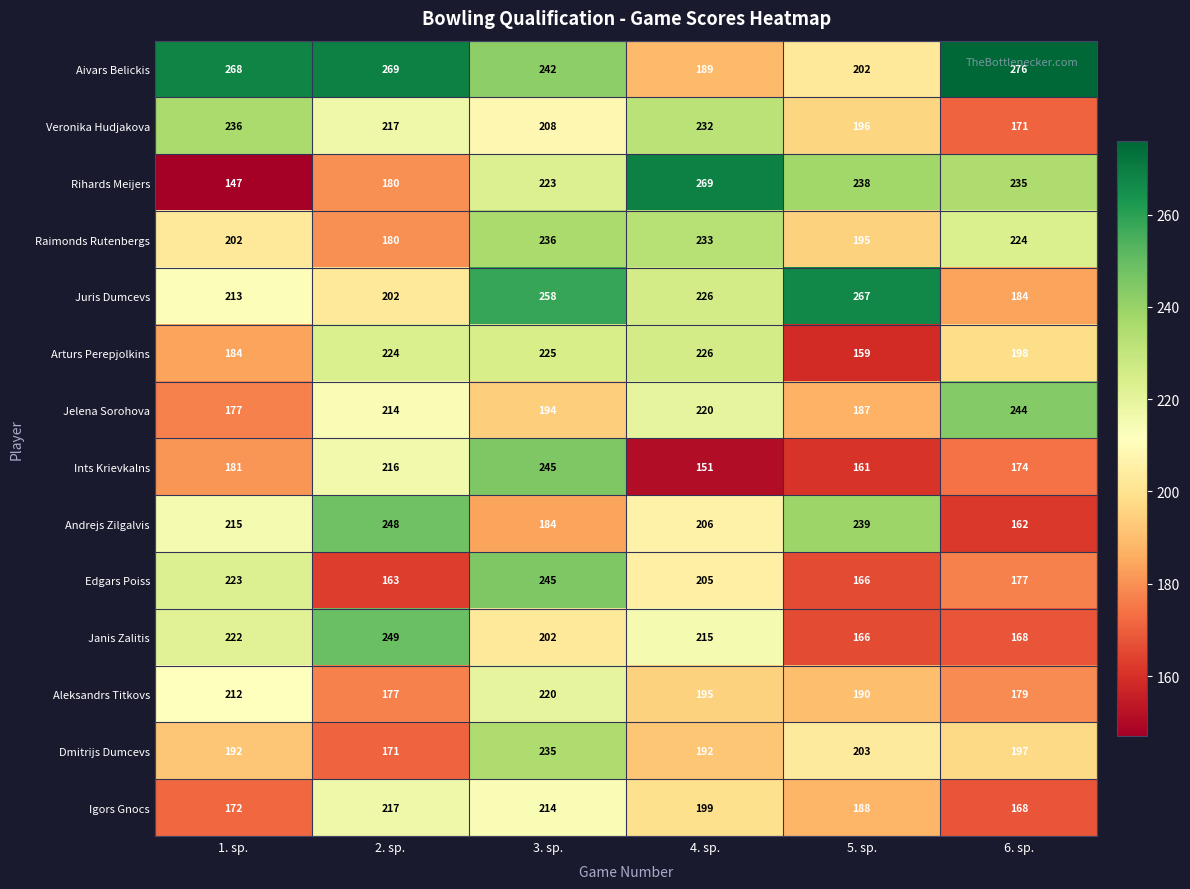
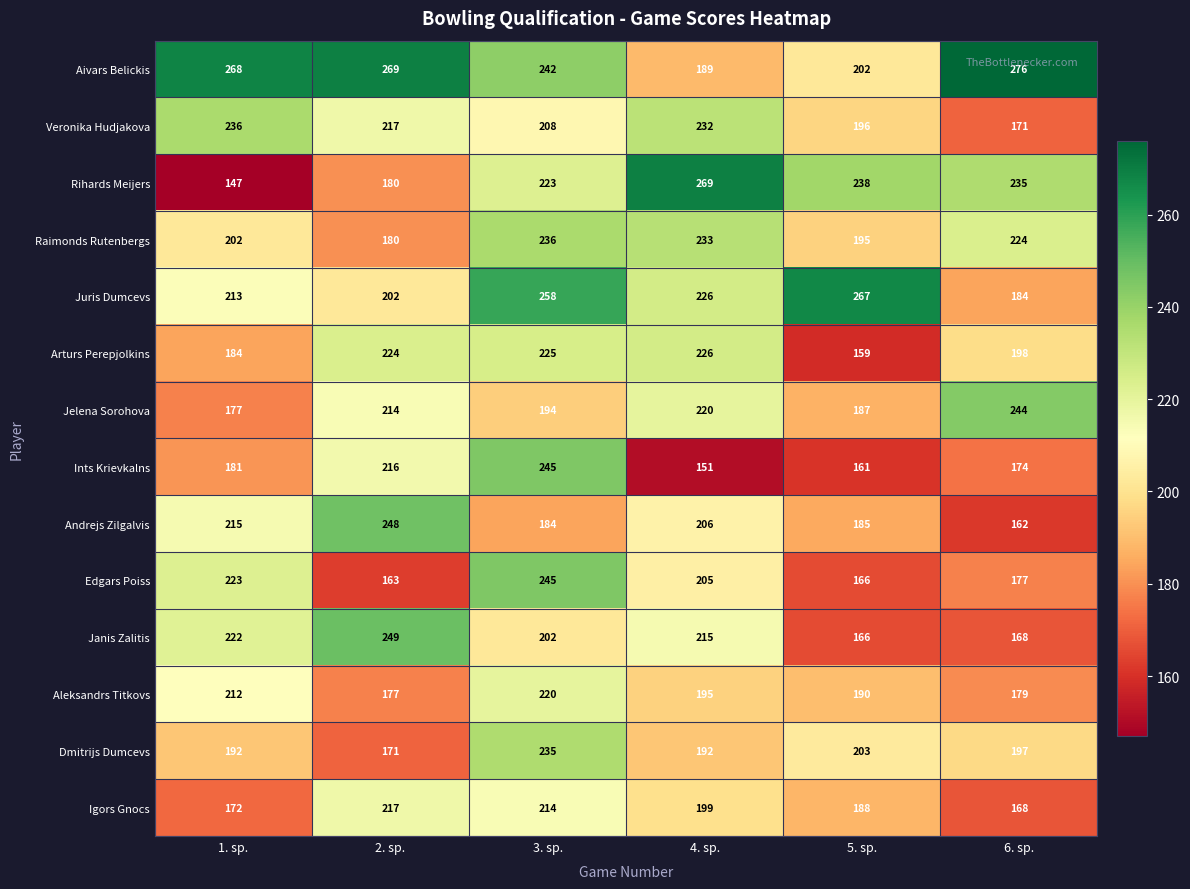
  {
    "Aivars Belickis": {
      "1. sp.": 268,
      "2. sp.": 269,
      "3. sp.": 242,
      "4. sp.": 189,
      "5. sp.": 202
    },
    "Veronika Hudjakova": {
      "1. sp.": 236,
      "2. sp.": 217,
      "3. sp.": 208,
      "4. sp.": 232,
      "5. sp.": 196,
      "6. sp.": 171
    },
    "Rihards Meijers": {
      "1. sp.": 147,
      "2. sp.": 180,
      "3. sp.": 223,
      "4. sp.": 269,
      "5. sp.": 238,
      "6. sp.": 235
    },
    "Raimonds Rutenbergs": {
      "1. sp.": 202,
      "2. sp.": 180,
      "3. sp.": 236,
      "4. sp.": 233,
      "5. sp.": 195,
      "6. sp.": 224
    },
    "Juris Dumcevs": {
      "1. sp.": 213,
      "2. sp.": 202,
      "3. sp.": 258,
      "4. sp.": 226,
      "5. sp.": 267,
      "6. sp.": 184
    },
    "Arturs Perepjolkins": {
      "1. sp.": 184,
      "2. sp.": 224,
      "3. sp.": 225,
      "4. sp.": 226,
      "5. sp.": 159,
      "6. sp.": 198
    },
    "Jelena Sorohova": {
      "1. sp.": 177,
      "2. sp.": 214,
      "3. sp.": 194,
      "4. sp.": 220,
      "5. sp.": 187,
      "6. sp.": 244
    },
    "Ints Krievkalns": {
      "1. sp.": 181,
      "2. sp.": 216,
      "3. sp.": 245,
      "4. sp.": 151,
      "5. sp.": 161,
      "6. sp.": 174
    },
    "Andrejs Zilgalvis": {
      "1. sp.": 215,
      "2. sp.": 248,
      "3. sp.": 184,
      "4. sp.": 206,
-     "5. sp.": 239,
+     "5. sp.": 185,
      "6. sp.": 162
    },
    "Edgars Poiss": {
      "1. sp.": 223,
      "2. sp.": 163,
      "3. sp.": 245,
      "4. sp.": 205,
      "5. sp.": 166,
      "6. sp.": 177
    },
    "Janis Zalitis": {
      "1. sp.": 222,
      "2. sp.": 249,
      "3. sp.": 202,
      "4. sp.": 215,
      "5. sp.": 166,
      "6. sp.": 168
    },
    "Aleksandrs Titkovs": {
      "1. sp.": 212,
      "2. sp.": 177,
      "3. sp.": 220,
      "4. sp.": 195,
      "5. sp.": 190,
      "6. sp.": 179
    },
    "Dmitrijs Dumcevs": {
      "1. sp.": 192,
      "2. sp.": 171,
      "3. sp.": 235,
      "4. sp.": 192,
      "5. sp.": 203,
      "6. sp.": 197
    },
    "Igors Gnocs": {
      "1. sp.": 172,
      "2. sp.": 217,
      "3. sp.": 214,
      "4. sp.": 199,
      "5. sp.": 188,
      "6. sp.": 168
    }
  }
